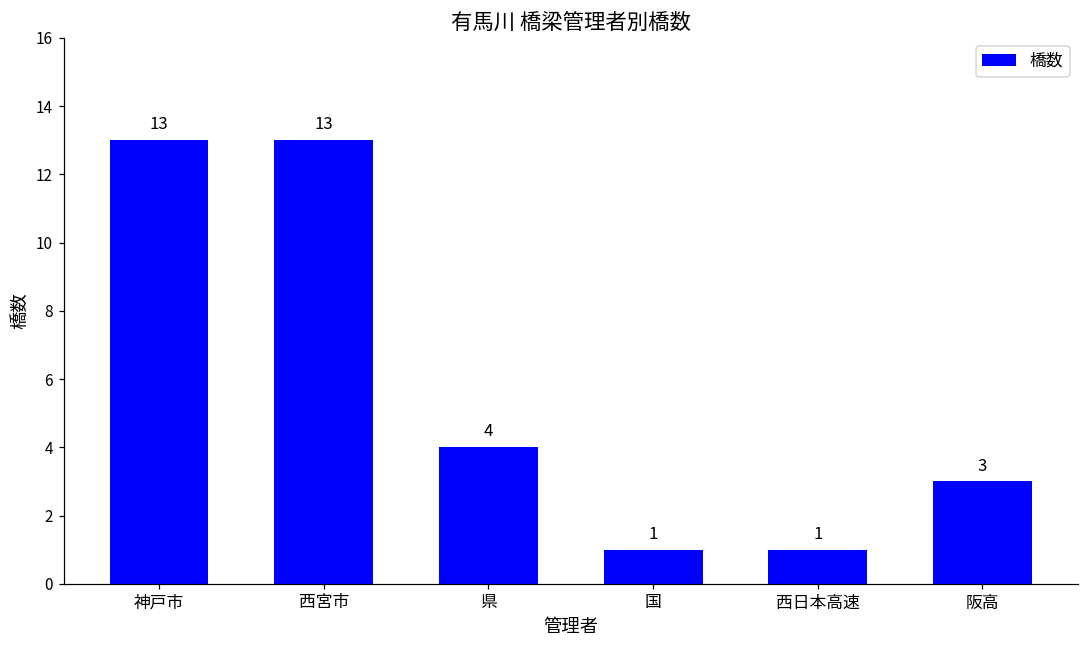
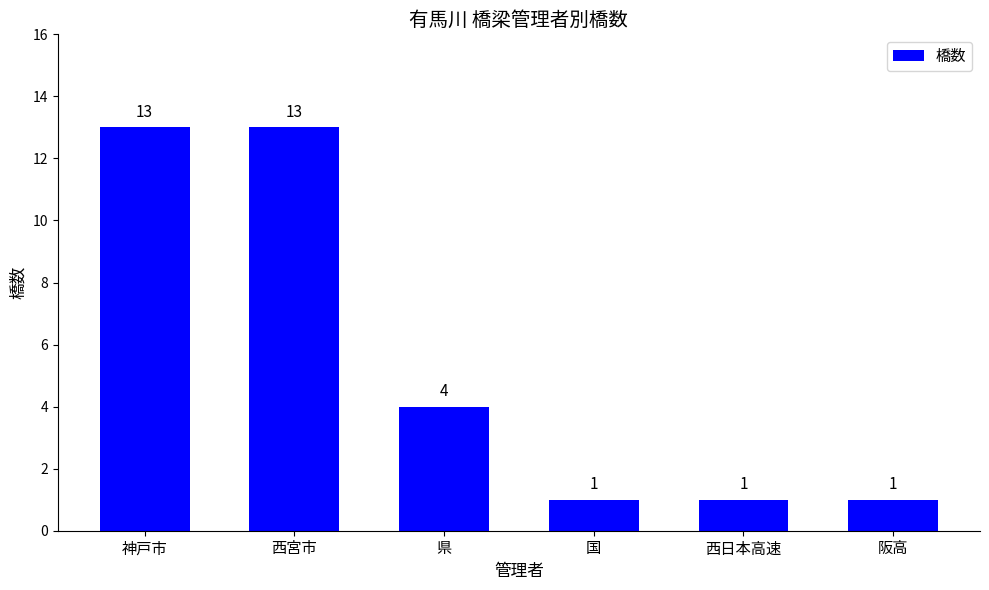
  {
    "神戸市": 13,
    "西宮市": 13,
    "県": 4,
    "国": 1,
    "西日本高速": 1,
-   "阪高": 3
+   "阪高": 1
  }
